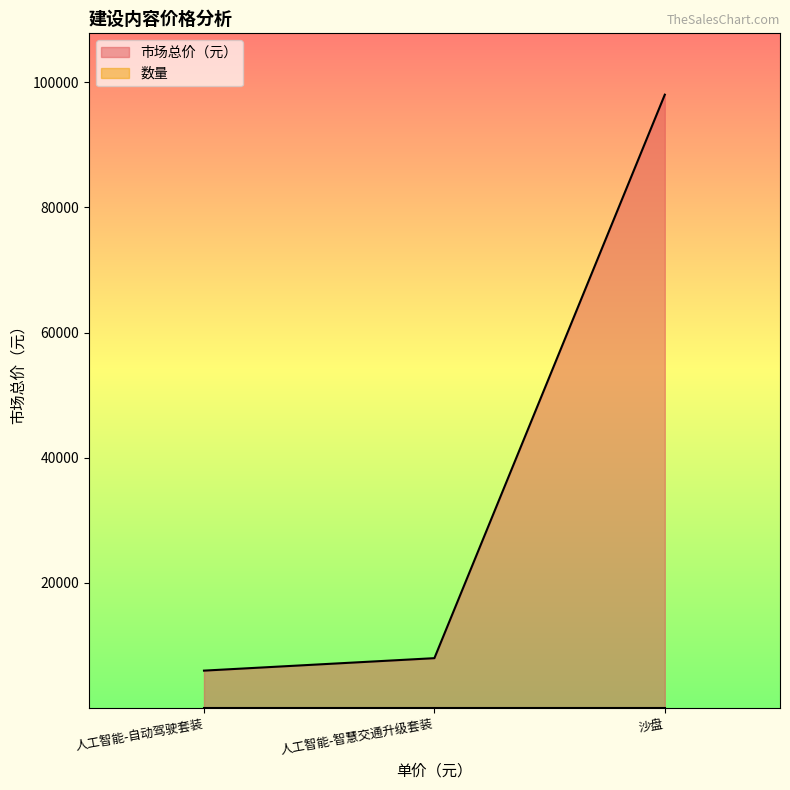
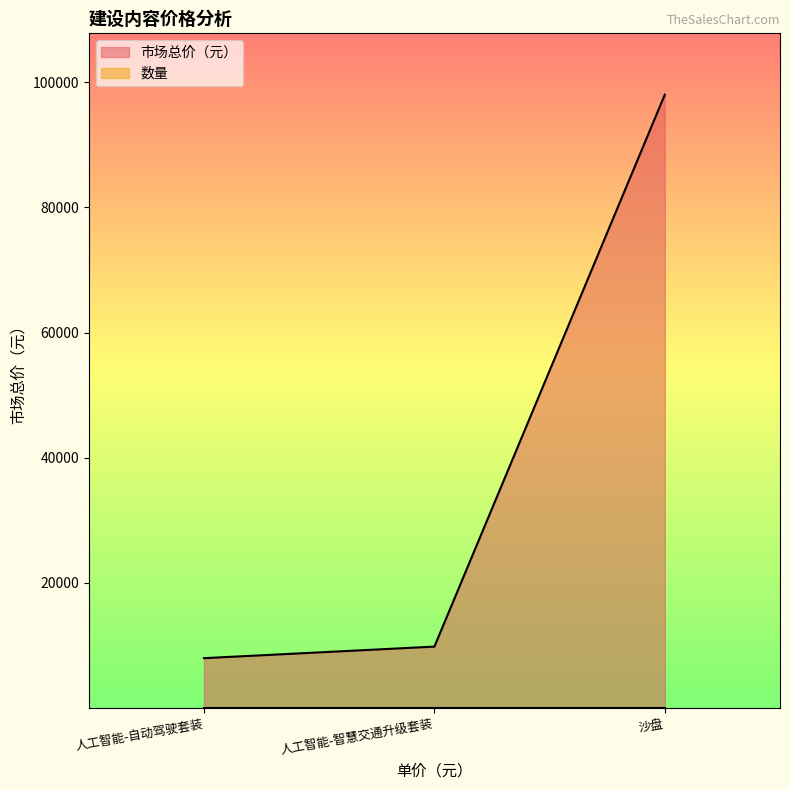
  {
    "市场总价（元）": {
-     "人工智能-自动驾驶套装": 6000,
-     "人工智能-智慧交通升级套装": 8000,
+     "人工智能-自动驾驶套装": 8000,
+     "人工智能-智慧交通升级套装": 10000,
      "沙盘": 98000
    },
    "数量": {
      "人工智能-自动驾驶套装": 0,
      "人工智能-智慧交通升级套装": 0,
      "沙盘": 0
    }
  }
